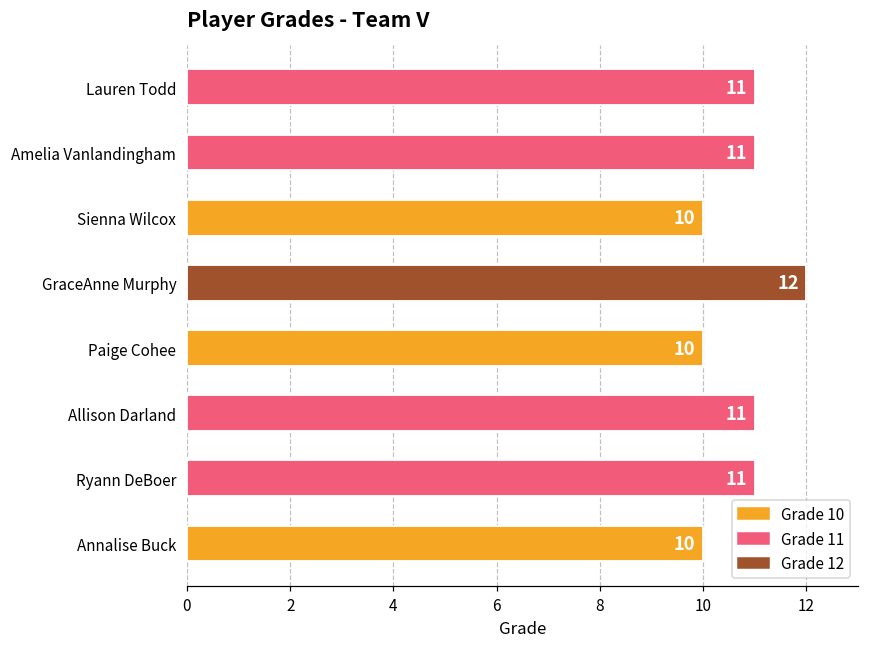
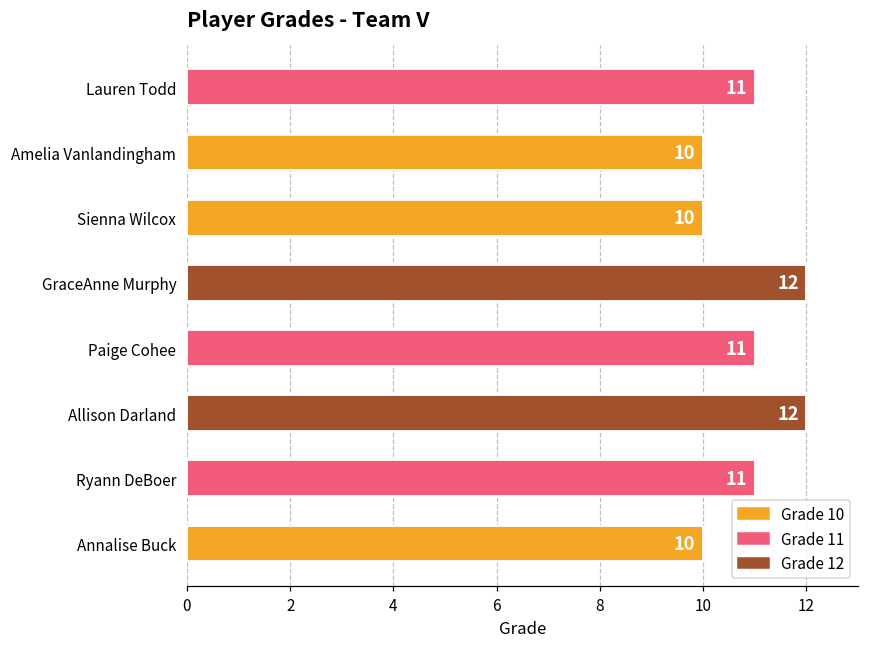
  {
    "Lauren Todd": 11,
-   "Amelia Vanlandingham": 11,
+   "Amelia Vanlandingham": 10,
    "Sienna Wilcox": 10,
    "GraceAnne Murphy": 12,
-   "Paige Cohee": 10,
-   "Allison Darland": 11,
+   "Paige Cohee": 11,
+   "Allison Darland": 12,
    "Ryann DeBoer": 11,
    "Annalise Buck": 10
  }
